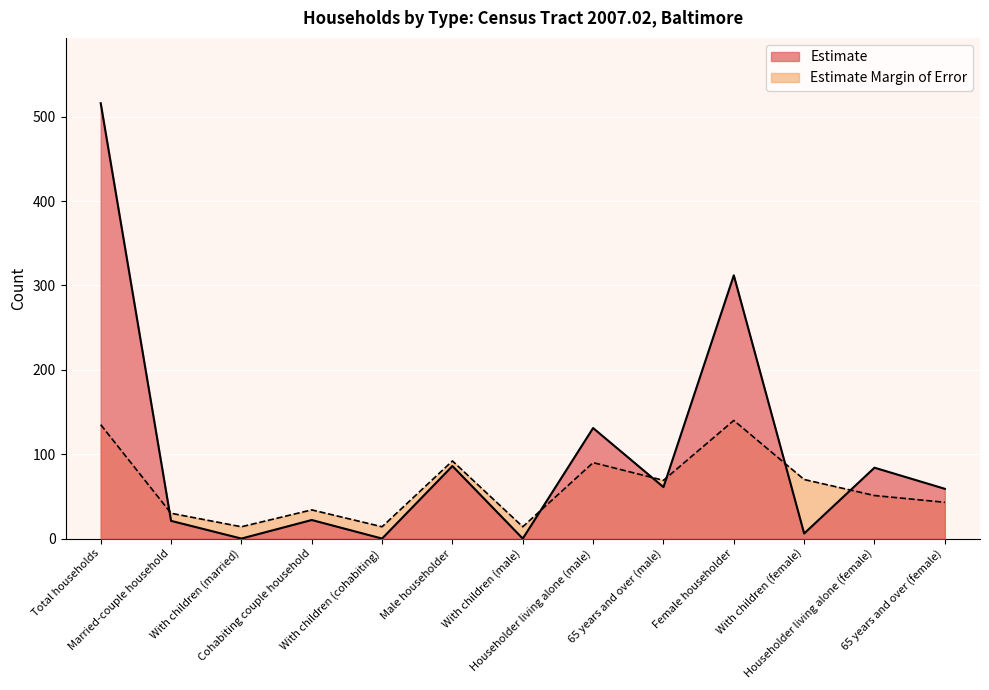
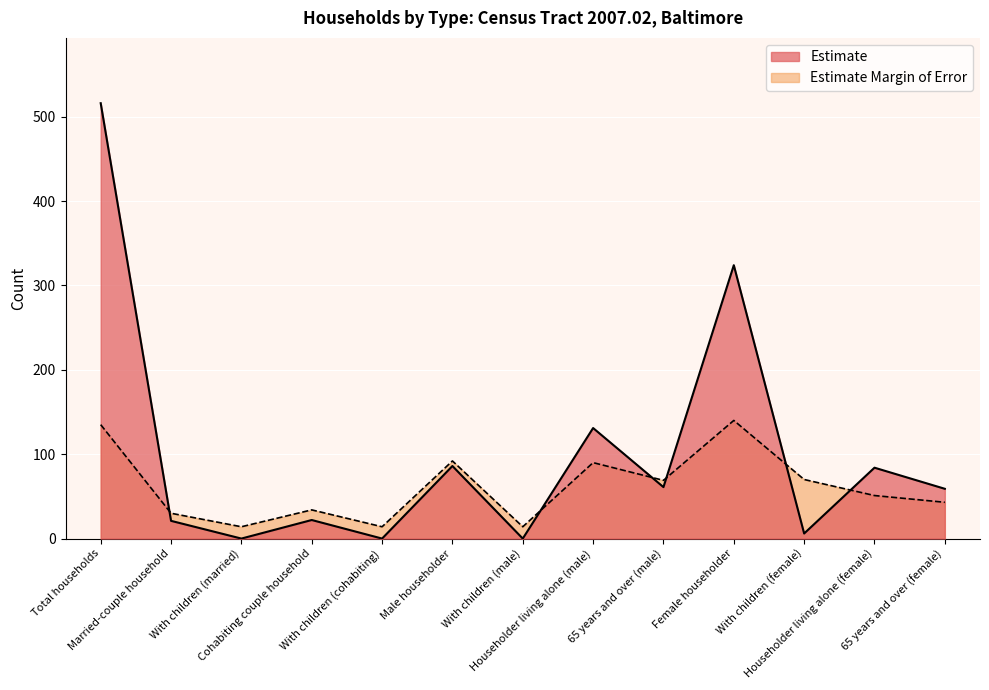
  {
    "Estimate": {
      "Total households": 520,
      "Married-couple household": 20,
      "With children (married)": 0,
      "Cohabiting couple household": 20,
      "With children (cohabiting)": 0,
      "Male householder": 90,
      "With children (male)": 0,
      "Householder living alone (male)": 130,
      "65 years and over (male)": 60,
-     "Female householder": 310,
+     "Female householder": 320,
      "With children (female)": 10,
      "Householder living alone (female)": 80,
      "65 years and over (female)": 60
    },
    "Estimate Margin of Error": {
      "Total households": 140,
      "Married-couple household": 30,
      "With children (married)": 10,
      "Cohabiting couple household": 30,
      "With children (cohabiting)": 10,
      "Male householder": 90,
      "With children (male)": 10,
      "Householder living alone (male)": 90,
      "65 years and over (male)": 70,
      "Female householder": 140,
      "With children (female)": 70,
      "Householder living alone (female)": 50,
      "65 years and over (female)": 40
    }
  }
